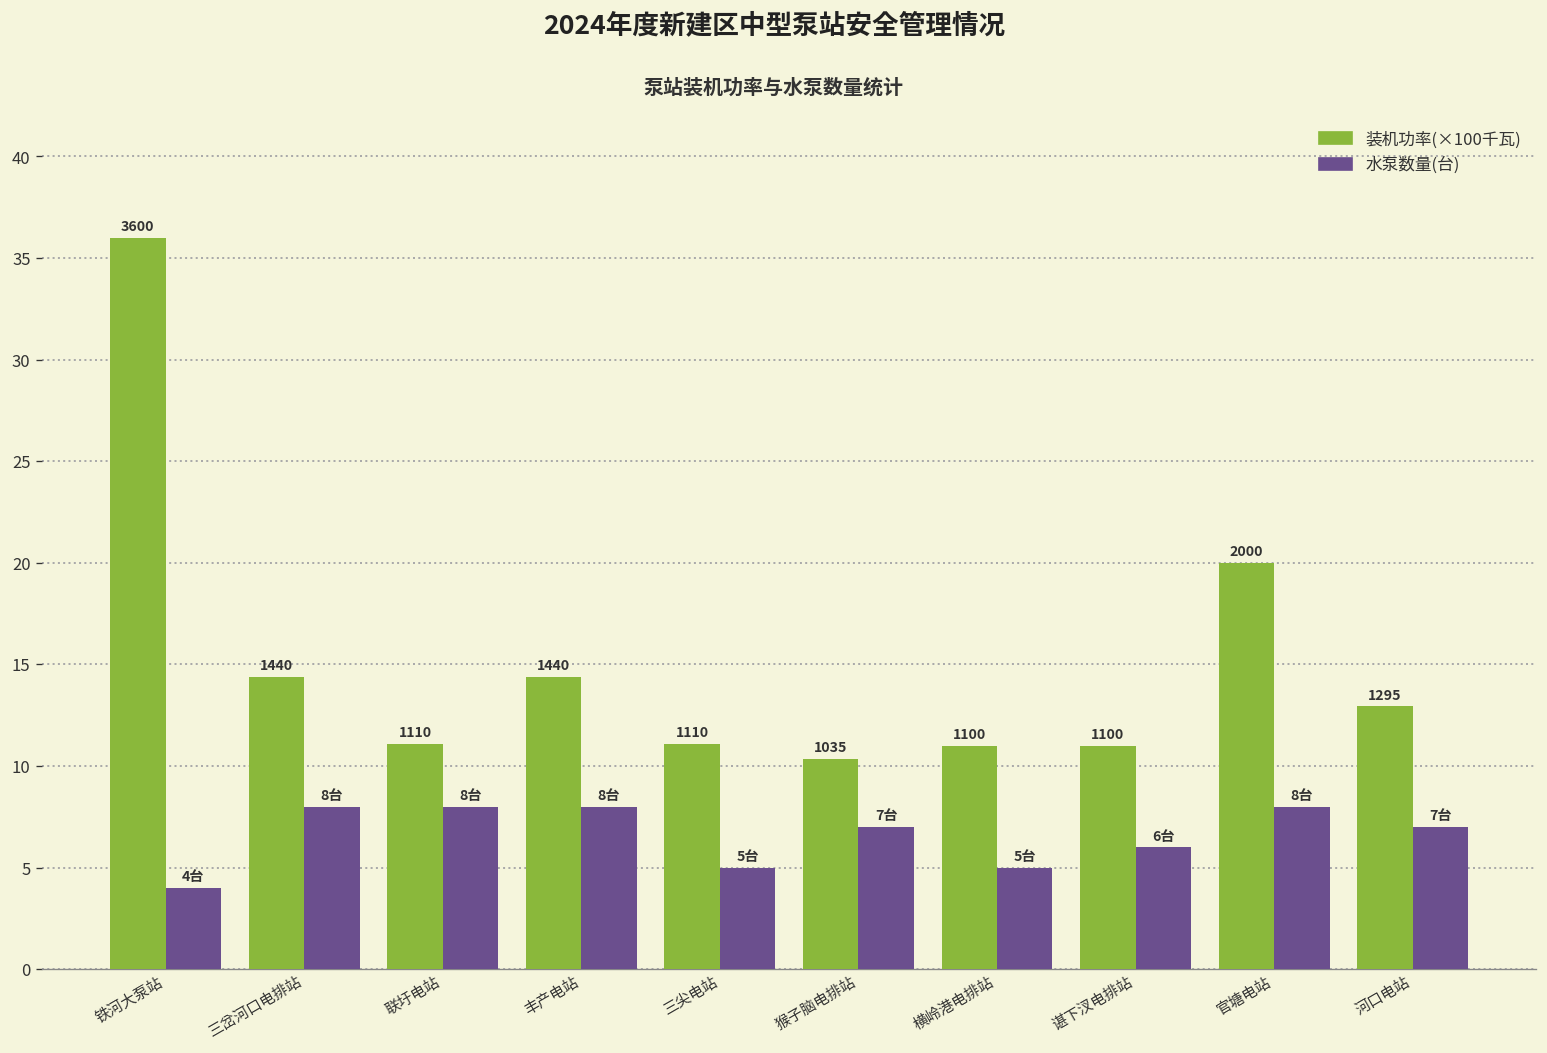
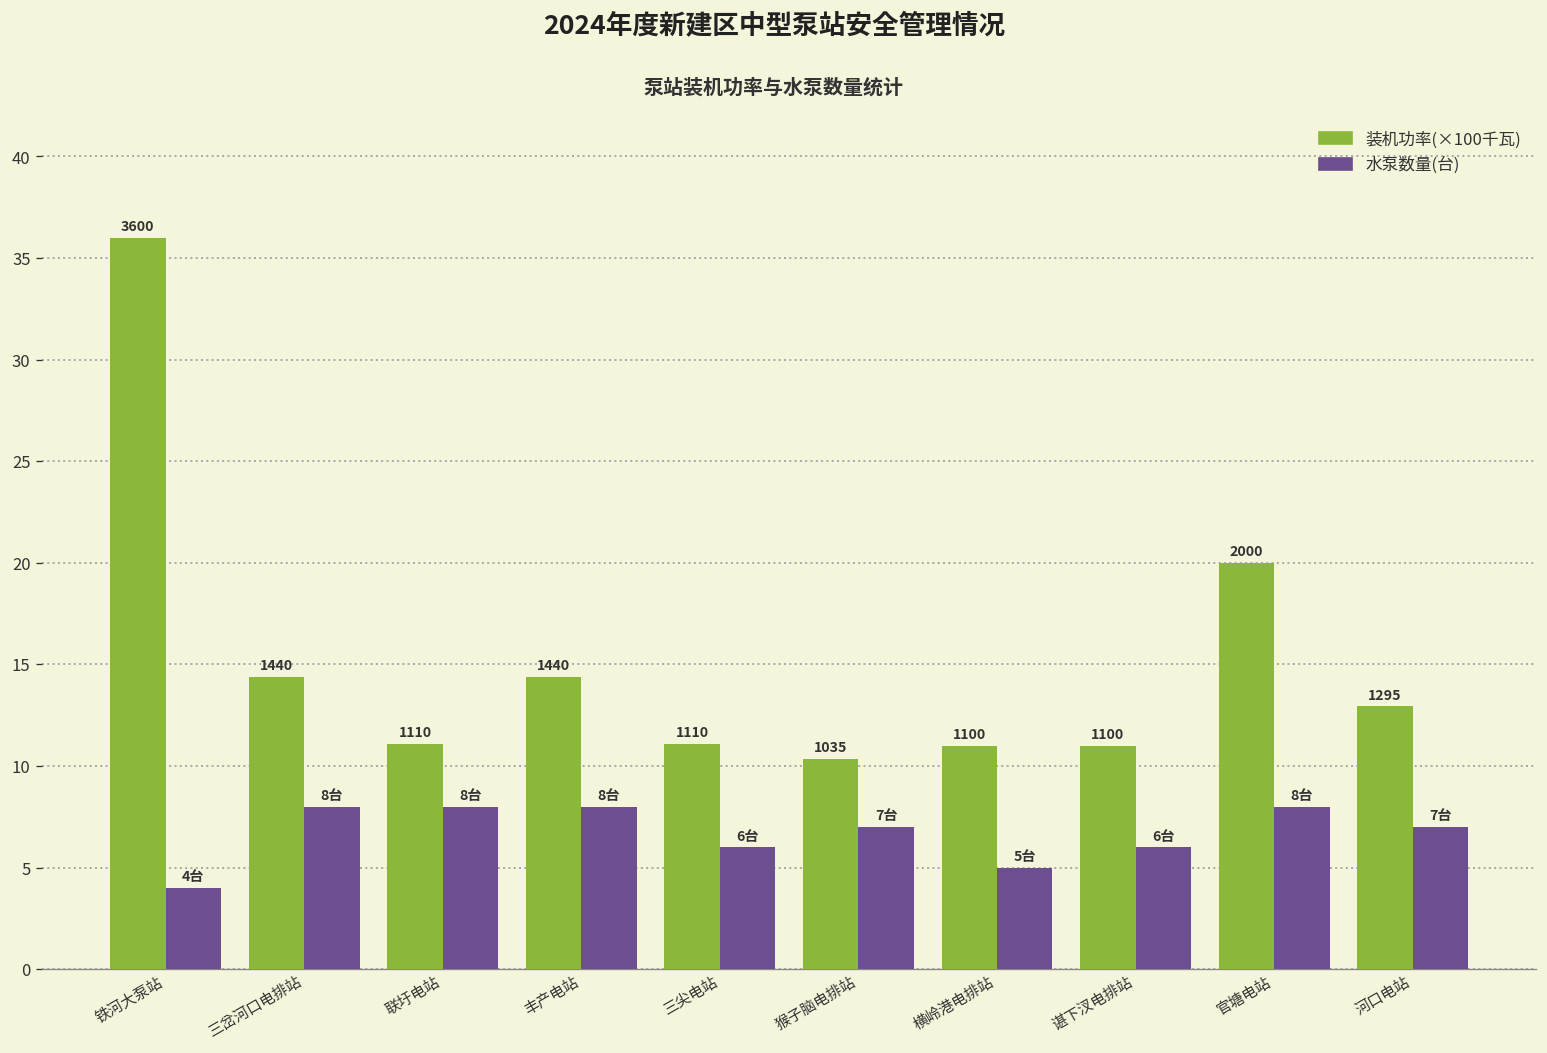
  {
    "水泵数量(台)": {
      "铁河大泵站": "4台",
      "三岔河口电排站": "8台",
      "联圩电站": "8台",
      "丰产电站": "8台",
-     "三尖电站": "5台",
+     "三尖电站": "6台",
      "猴子脑电排站": "7台",
      "横岭港电排站": "5台",
      "谌下汊电排站": "6台",
      "官塘电站": "8台",
      "河口电站": "7台"
    }
  }
